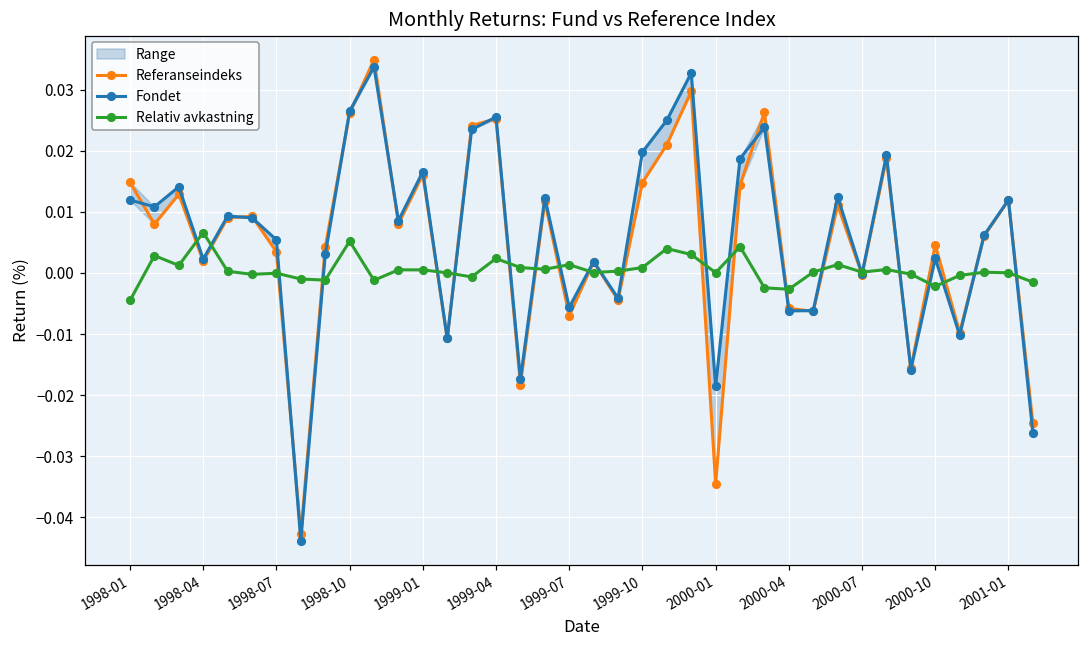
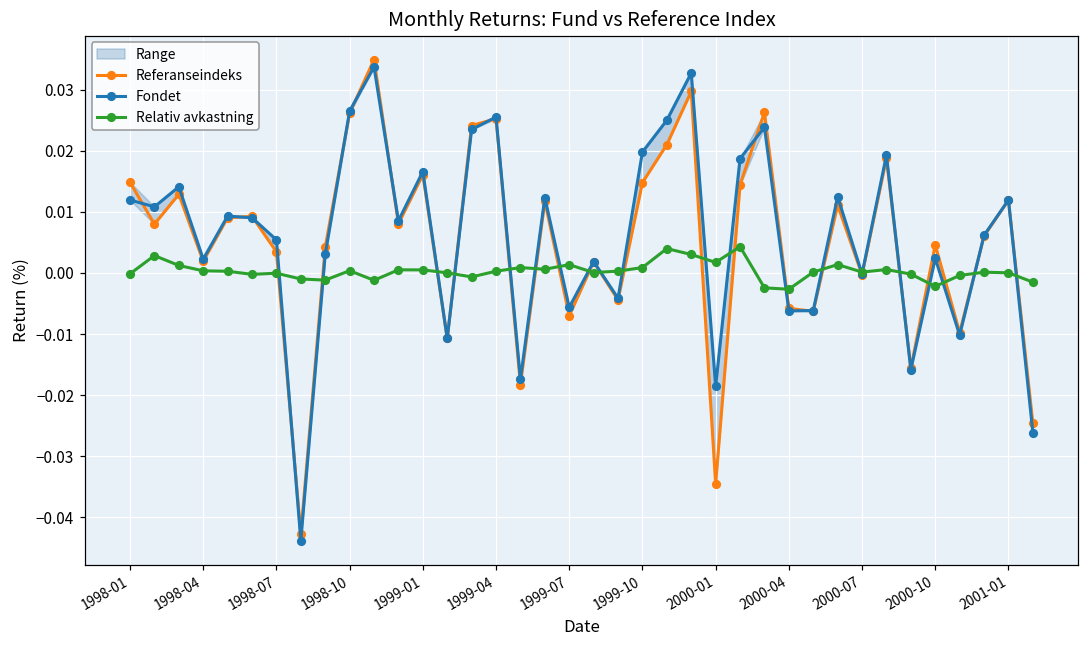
  {
    "Referanseindeks": {
      "1998-07": 0.003,
      "1999-01": 0.016,
      "1999-07": -0.007,
      "1999-10": 0.015,
      "2000-01": -0.035
    },
    "Relativ avkastning": {
-     "1998-01": -0.005,
-     "1998-04": 0.007,
+     "1998-01": 0.000,
+     "1998-04": 0.000,
      "1998-07": 0.000,
-     "1998-10": 0.005,
+     "1998-10": 0.000,
      "1999-01": 0.000,
-     "1999-04": 0.002,
+     "1999-04": 0.000,
      "1999-07": 0.001,
      "1999-10": 0.001,
-     "2000-01": 0.000,
+     "2000-01": 0.002,
      "2000-04": -0.003,
      "2000-10": -0.002,
      "2001-01": 0.000
    }
  }
